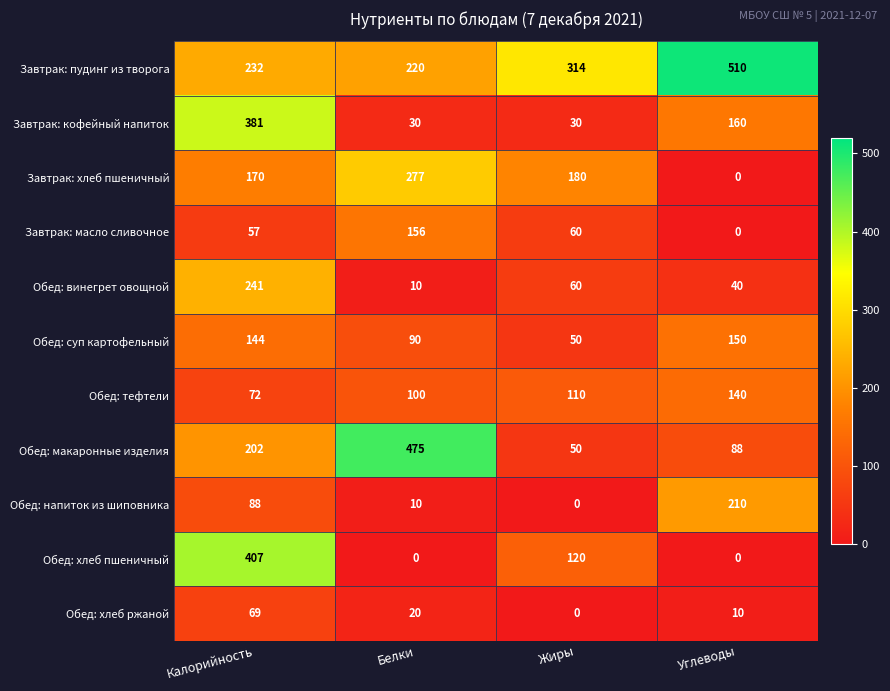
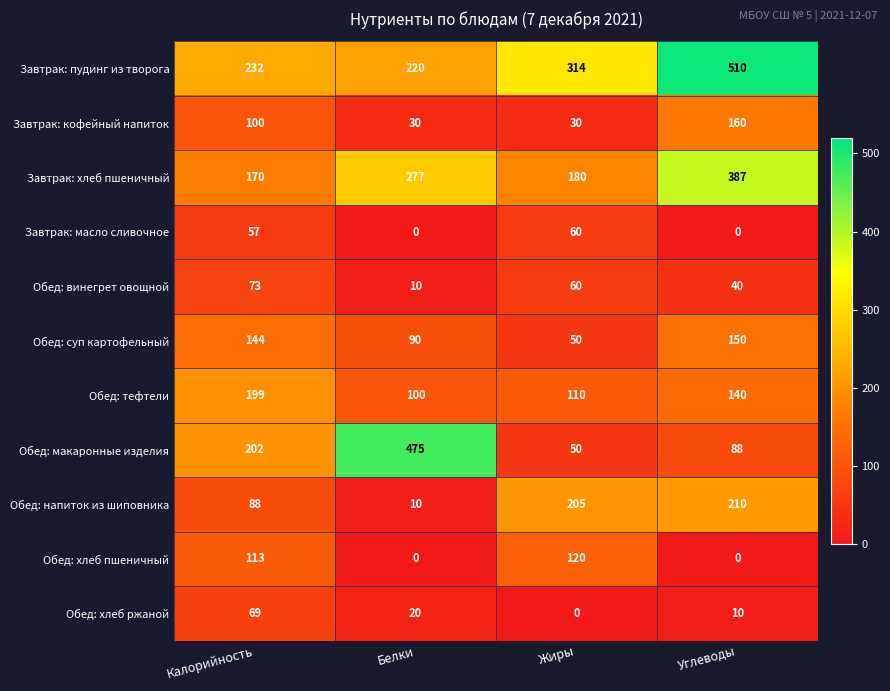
  {
    "Завтрак: пудинг из творога": {
      "Калорийность": 232,
      "Белки": 220,
      "Жиры": 314,
      "Углеводы": 510
    },
    "Завтрак: кофейный напиток": {
-     "Калорийность": 381,
+     "Калорийность": 100,
      "Белки": 30,
      "Жиры": 30,
      "Углеводы": 160
    },
    "Завтрак: хлеб пшеничный": {
      "Калорийность": 170,
      "Белки": 277,
      "Жиры": 180,
-     "Углеводы": 0
+     "Углеводы": 387
    },
    "Завтрак: масло сливочное": {
      "Калорийность": 57,
-     "Белки": 156,
+     "Белки": 0,
      "Жиры": 60,
      "Углеводы": 0
    },
    "Обед: винегрет овощной": {
-     "Калорийность": 241,
+     "Калорийность": 73,
      "Белки": 10,
      "Жиры": 60,
      "Углеводы": 40
    },
    "Обед: суп картофельный": {
      "Калорийность": 144,
      "Белки": 90,
      "Жиры": 50,
      "Углеводы": 150
    },
    "Обед: тефтели": {
-     "Калорийность": 72,
+     "Калорийность": 199,
      "Белки": 100,
      "Жиры": 110,
      "Углеводы": 140
    },
    "Обед: макаронные изделия": {
      "Калорийность": 202,
      "Белки": 475,
      "Жиры": 50,
      "Углеводы": 88
    },
    "Обед: напиток из шиповника": {
      "Калорийность": 88,
      "Белки": 10,
-     "Жиры": 0,
+     "Жиры": 205,
      "Углеводы": 210
    },
    "Обед: хлеб пшеничный": {
-     "Калорийность": 407,
+     "Калорийность": 113,
      "Белки": 0,
      "Жиры": 120,
      "Углеводы": 0
    },
    "Обед: хлеб ржаной": {
      "Калорийность": 69,
      "Белки": 20,
      "Жиры": 0,
      "Углеводы": 10
    }
  }
